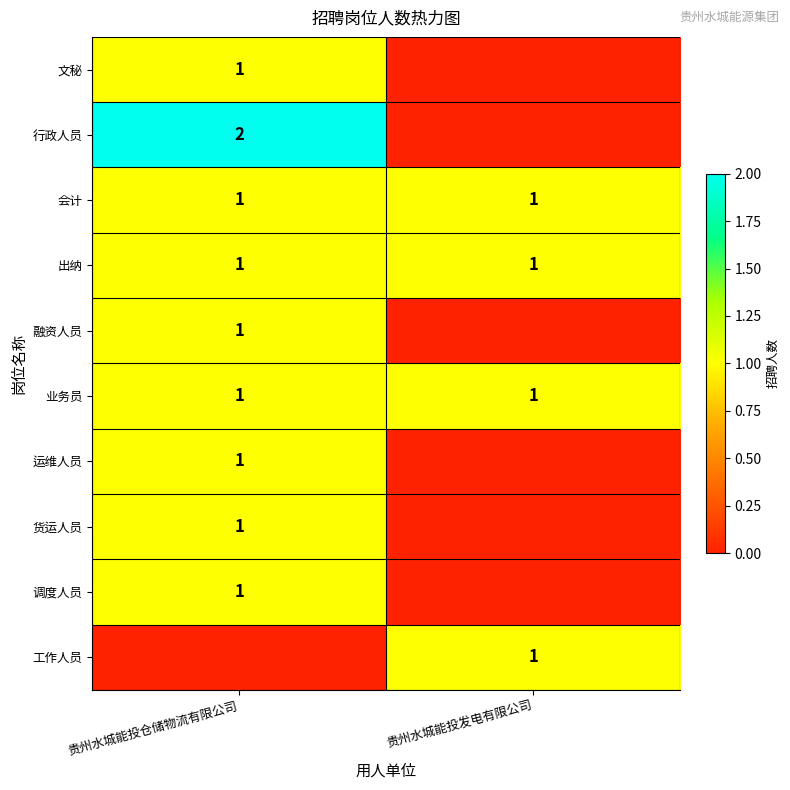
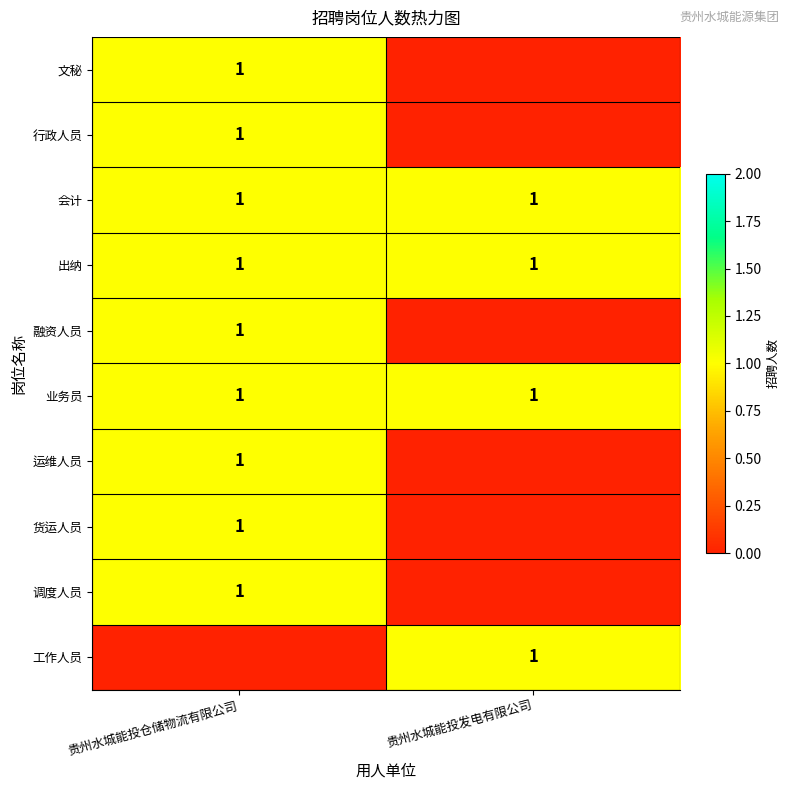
  {
    "文秘": {
      "贵州水城能投仓储物流有限公司": 1
    },
    "行政人员": {
-     "贵州水城能投仓储物流有限公司": 2
+     "贵州水城能投仓储物流有限公司": 1
    },
    "会计": {
      "贵州水城能投仓储物流有限公司": 1,
      "贵州水城能投发电有限公司": 1
    },
    "出纳": {
      "贵州水城能投仓储物流有限公司": 1,
      "贵州水城能投发电有限公司": 1
    },
    "融资人员": {
      "贵州水城能投仓储物流有限公司": 1
    },
    "业务员": {
      "贵州水城能投仓储物流有限公司": 1,
      "贵州水城能投发电有限公司": 1
    },
    "运维人员": {
      "贵州水城能投仓储物流有限公司": 1
    },
    "货运人员": {
      "贵州水城能投仓储物流有限公司": 1
    },
    "调度人员": {
      "贵州水城能投仓储物流有限公司": 1
    },
    "工作人员": {
      "贵州水城能投发电有限公司": 1
    }
  }
